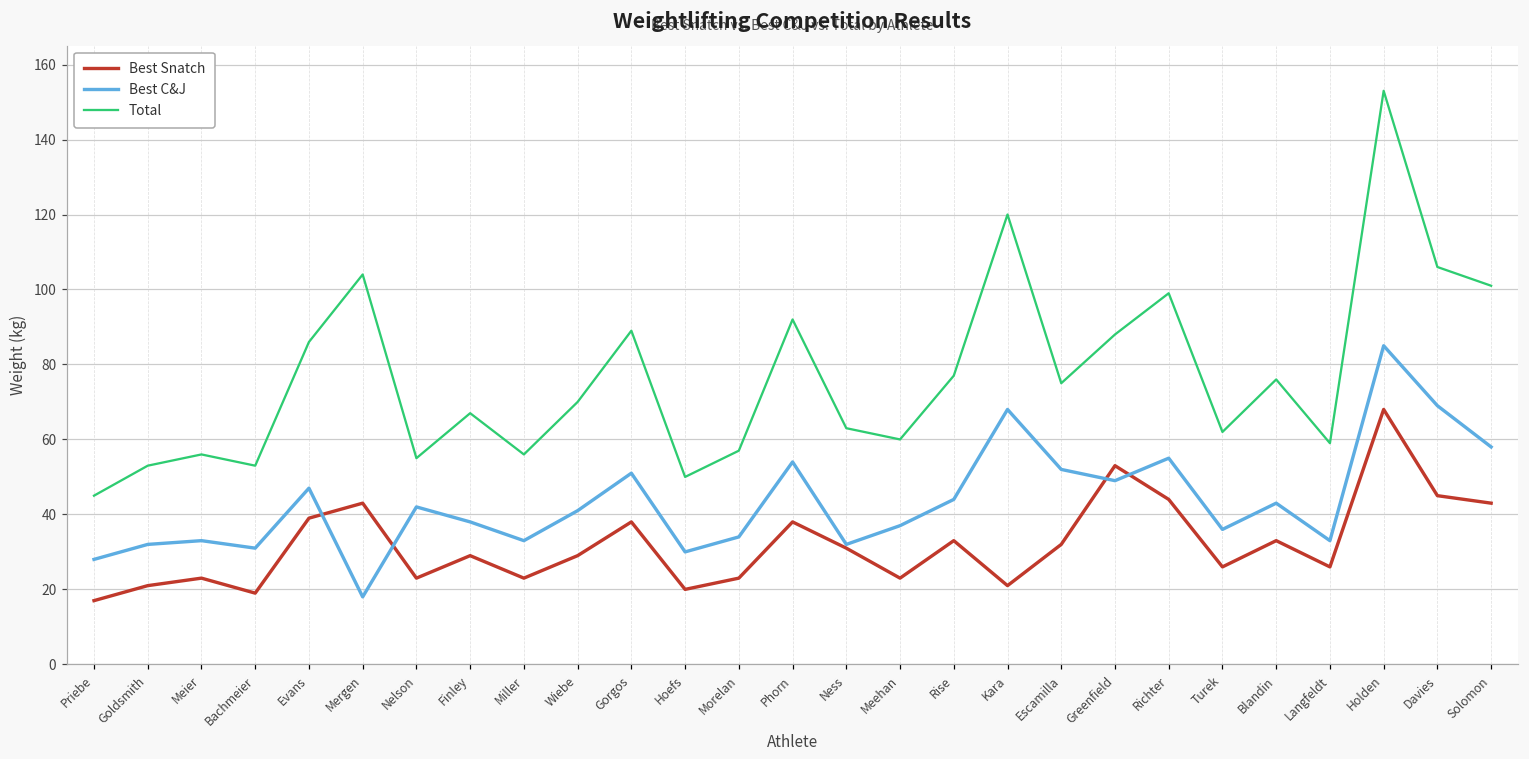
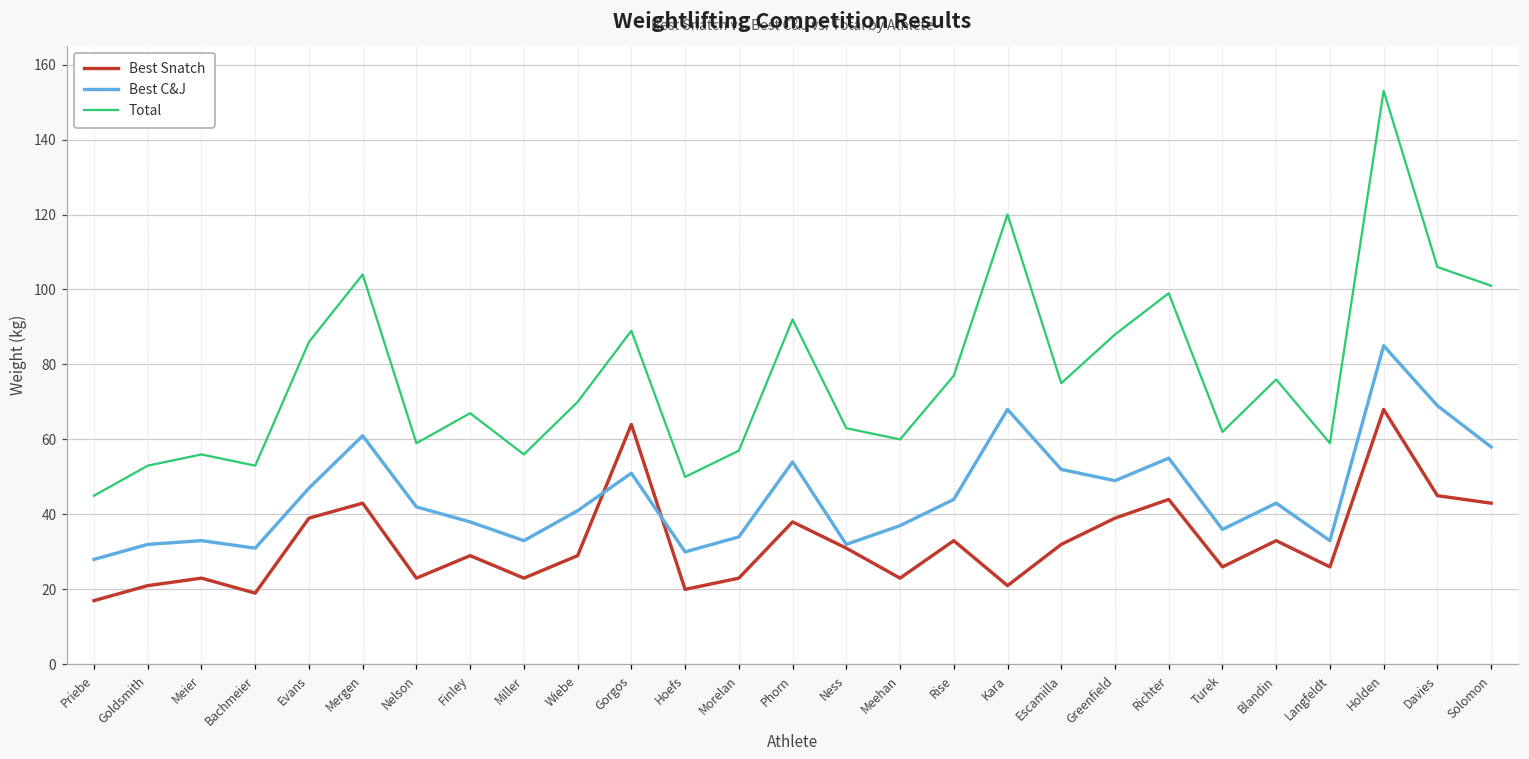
  {
    "Best Snatch": {
      "Priebe": 17,
      "Goldsmith": 21,
      "Meier": 23,
      "Bachmeier": 19,
      "Evans": 39,
      "Mergen": 43,
      "Nelson": 23,
      "Finley": 29,
      "Miller": 23,
      "Wiebe": 29,
-     "Gorgos": 38,
+     "Gorgos": 64,
      "Hoefs": 20,
      "Morelan": 23,
      "Phorn": 38,
      "Ness": 31,
      "Meehan": 23,
      "Rise": 33,
      "Kara": 21,
      "Escamilla": 32,
-     "Greenfield": 53,
+     "Greenfield": 39,
      "Richter": 44,
      "Turek": 26,
      "Blandin": 33,
      "Langfeldt": 26,
      "Holden": 68,
      "Davies": 45,
      "Solomon": 43
    },
    "Best C&J": {
      "Priebe": 28,
      "Goldsmith": 32,
      "Meier": 33,
      "Bachmeier": 31,
      "Evans": 47,
-     "Mergen": 18,
+     "Mergen": 61,
      "Nelson": 42,
      "Finley": 38,
      "Miller": 33,
      "Wiebe": 41,
      "Gorgos": 51,
      "Hoefs": 30,
      "Morelan": 34,
      "Phorn": 54,
      "Ness": 32,
      "Meehan": 37,
      "Rise": 44,
      "Kara": 68,
      "Escamilla": 52,
      "Greenfield": 49,
      "Richter": 55,
      "Turek": 36,
      "Blandin": 43,
      "Langfeldt": 33,
      "Holden": 85,
      "Davies": 69,
      "Solomon": 58
    },
    "Total": {
      "Priebe": 45,
      "Goldsmith": 53,
      "Meier": 56,
      "Bachmeier": 53,
      "Evans": 86,
      "Mergen": 104,
-     "Nelson": 55,
+     "Nelson": 59,
      "Finley": 67,
      "Miller": 56,
      "Wiebe": 70,
      "Gorgos": 89,
      "Hoefs": 50,
      "Morelan": 57,
      "Phorn": 92,
      "Ness": 63,
      "Meehan": 60,
      "Rise": 77,
      "Kara": 120,
      "Escamilla": 75,
      "Greenfield": 88,
      "Richter": 99,
      "Turek": 62,
      "Blandin": 76,
      "Langfeldt": 59,
      "Holden": 153,
      "Davies": 106,
      "Solomon": 101
    }
  }
